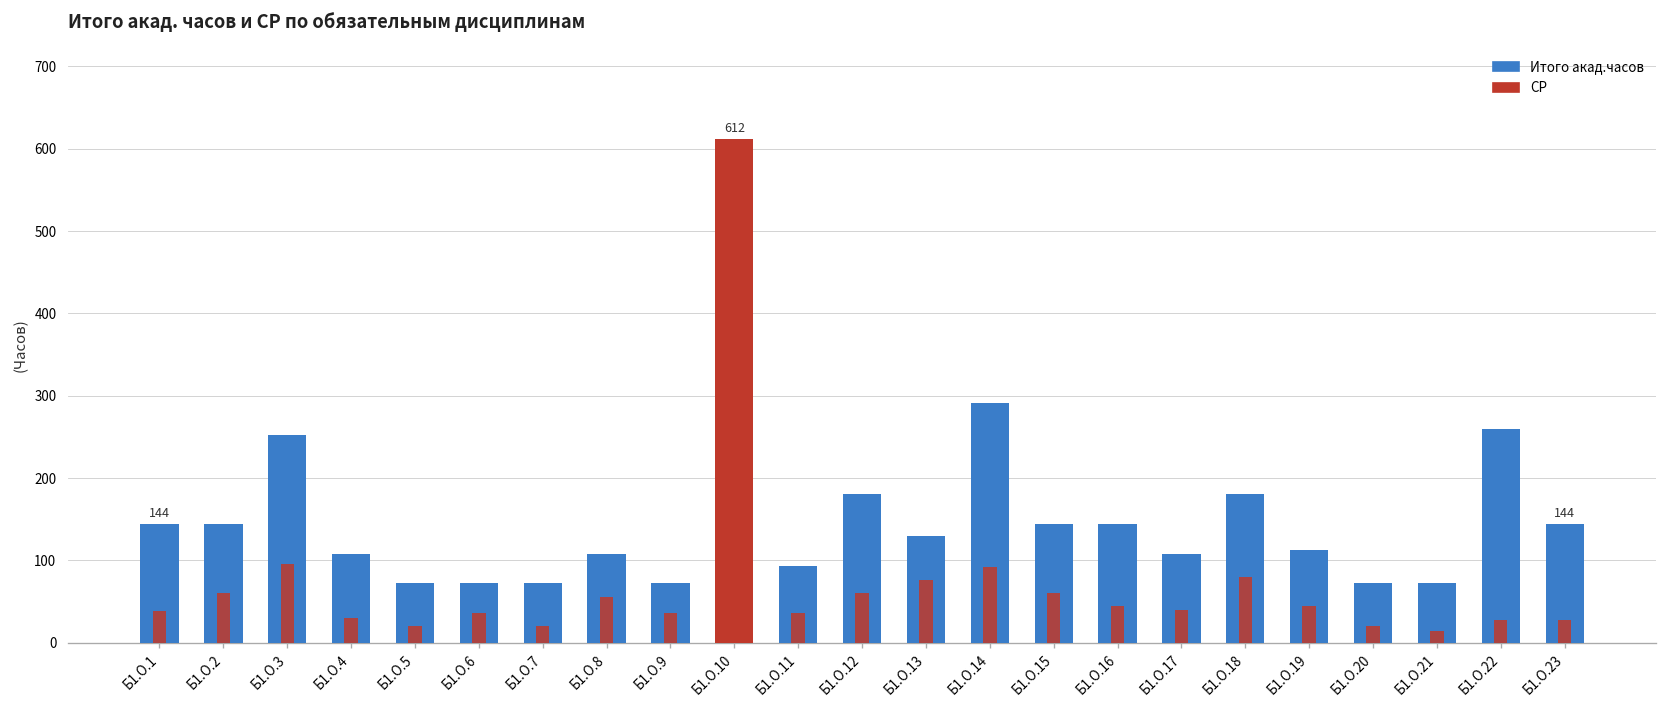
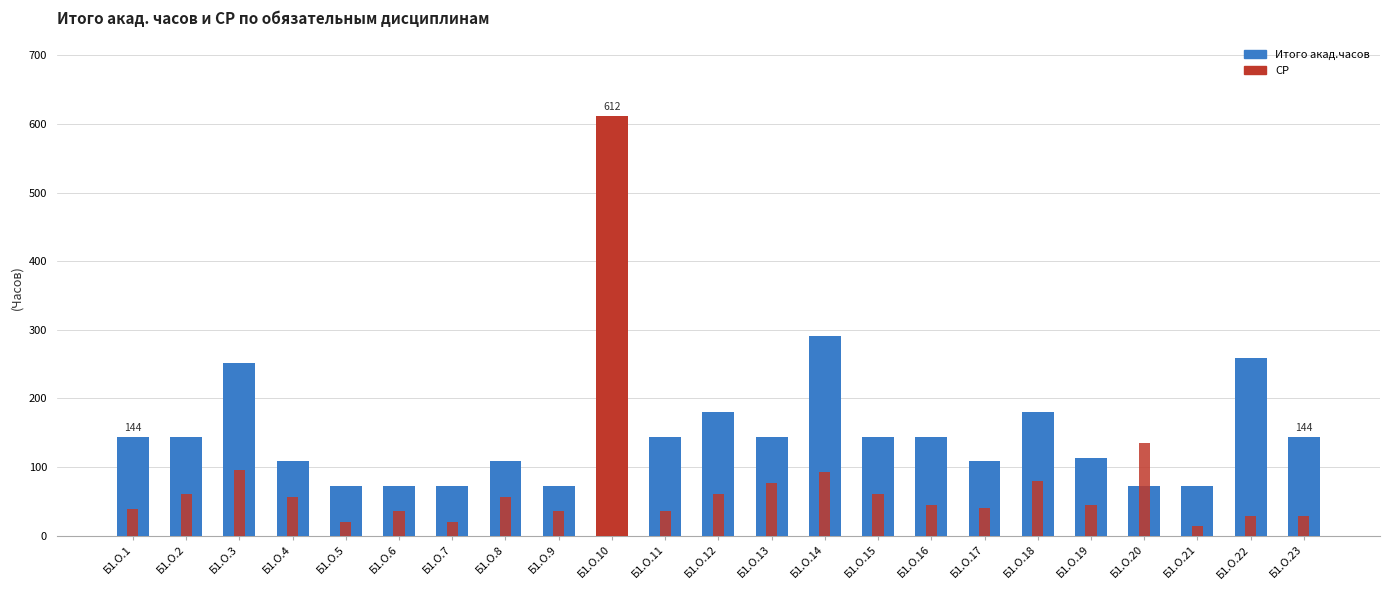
  {
    "Итого акад.часов": {
      "Б1.О.2": 140,
      "Б1.О.3": 250,
      "Б1.О.4": 110,
      "Б1.О.5": 70,
      "Б1.О.6": 70,
      "Б1.О.7": 70,
      "Б1.О.8": 110,
      "Б1.О.9": 70,
-     "Б1.О.11": 90,
+     "Б1.О.11": 140,
      "Б1.О.12": 180,
-     "Б1.О.13": 130,
+     "Б1.О.13": 140,
      "Б1.О.14": 290,
      "Б1.О.15": 140,
      "Б1.О.16": 140,
      "Б1.О.17": 110,
      "Б1.О.18": 180,
      "Б1.О.19": 110,
      "Б1.О.21": 70,
      "Б1.О.22": 260
    },
    "СР": {
-     "Б1.О.4": 30,
-     "Б1.О.20": 20
+     "Б1.О.4": 60,
+     "Б1.О.20": 140
    }
  }
